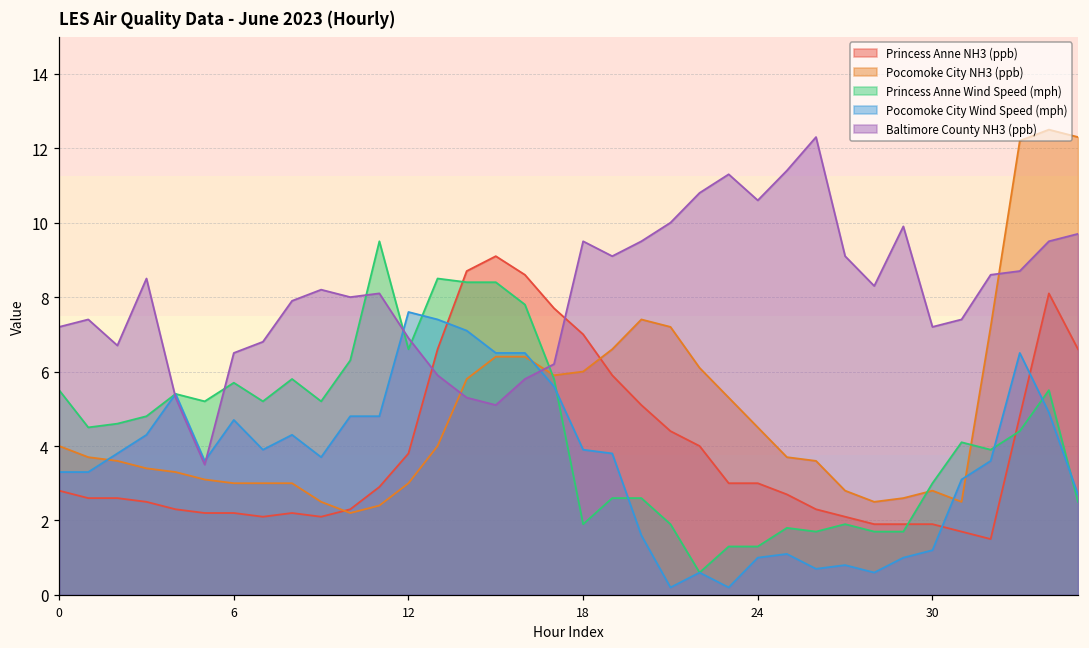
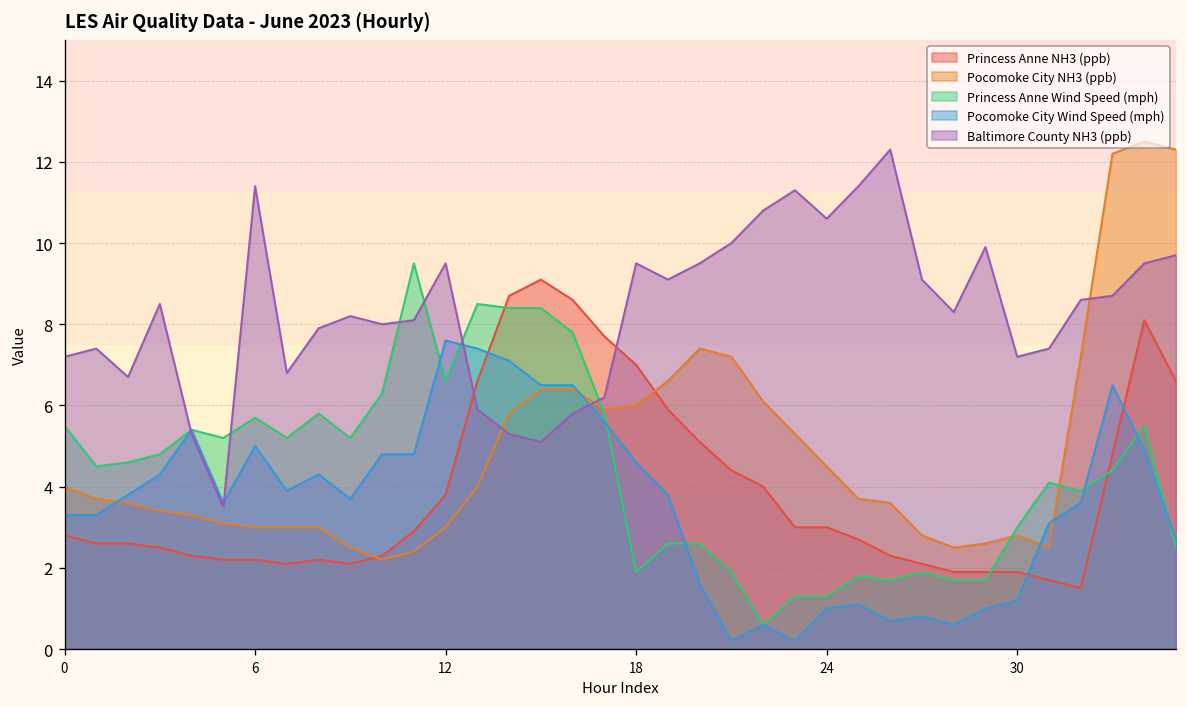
  {
    "Princess Anne Wind Speed (mph)": {
      "0": 5.5,
      "6": 5.7,
      "12": 6.6,
      "18": 1.9,
      "24": 1.3,
      "30": 3.0
    },
    "Pocomoke City Wind Speed (mph)": {
      "0": 3.3,
-     "6": 4.7,
+     "6": 5.0,
      "12": 7.6,
-     "18": 3.9,
+     "18": 4.6,
      "24": 1.0,
      "30": 1.2
    },
    "Baltimore County NH3 (ppb)": {
      "0": 7.2,
-     "6": 6.5,
-     "12": 6.9,
+     "6": 11.4,
+     "12": 9.5,
      "18": 9.5,
      "24": 10.6,
      "30": 7.2
    }
  }
